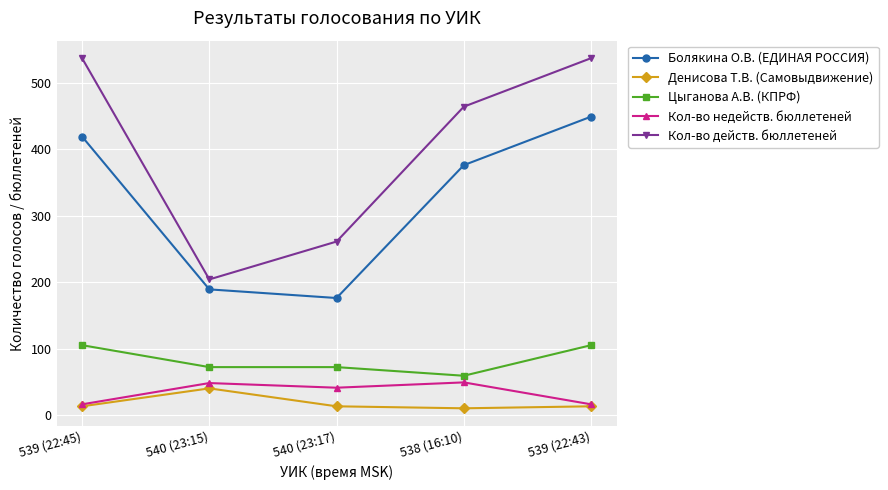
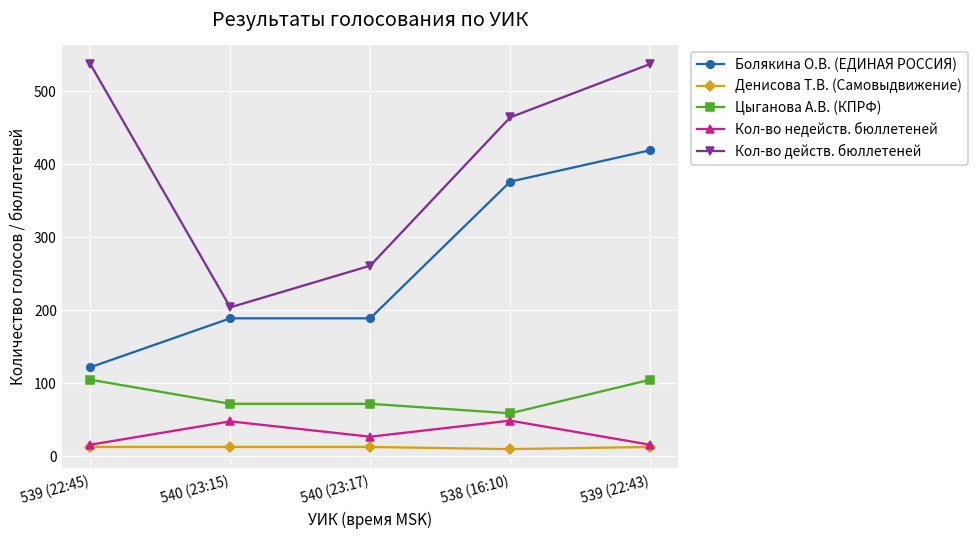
  {
    "Болякина О.В. (ЕДИНАЯ РОССИЯ)": {
-     "539 (22:45)": 420,
+     "539 (22:45)": 120,
      "540 (23:15)": 190,
-     "540 (23:17)": 180,
+     "540 (23:17)": 190,
      "538 (16:10)": 380,
-     "539 (22:43)": 450
+     "539 (22:43)": 420
    },
    "Денисова Т.В. (Самовыдвижение)": {
-     "540 (23:15)": 40,
+     "540 (23:15)": 10,
      "540 (23:17)": 10,
      "538 (16:10)": 10
    },
    "Цыганова А.В. (КПРФ)": {
      "539 (22:45)": 110,
      "540 (23:15)": 70,
      "540 (23:17)": 70,
      "538 (16:10)": 60,
      "539 (22:43)": 110
    },
    "Кол-во недейств. бюллетеней": {
      "540 (23:15)": 50,
-     "540 (23:17)": 40,
+     "540 (23:17)": 30,
      "538 (16:10)": 50
    },
    "Кол-во действ. бюллетеней": {
      "539 (22:45)": 540,
      "540 (23:15)": 200,
      "540 (23:17)": 260,
      "538 (16:10)": 460,
      "539 (22:43)": 540
    }
  }
